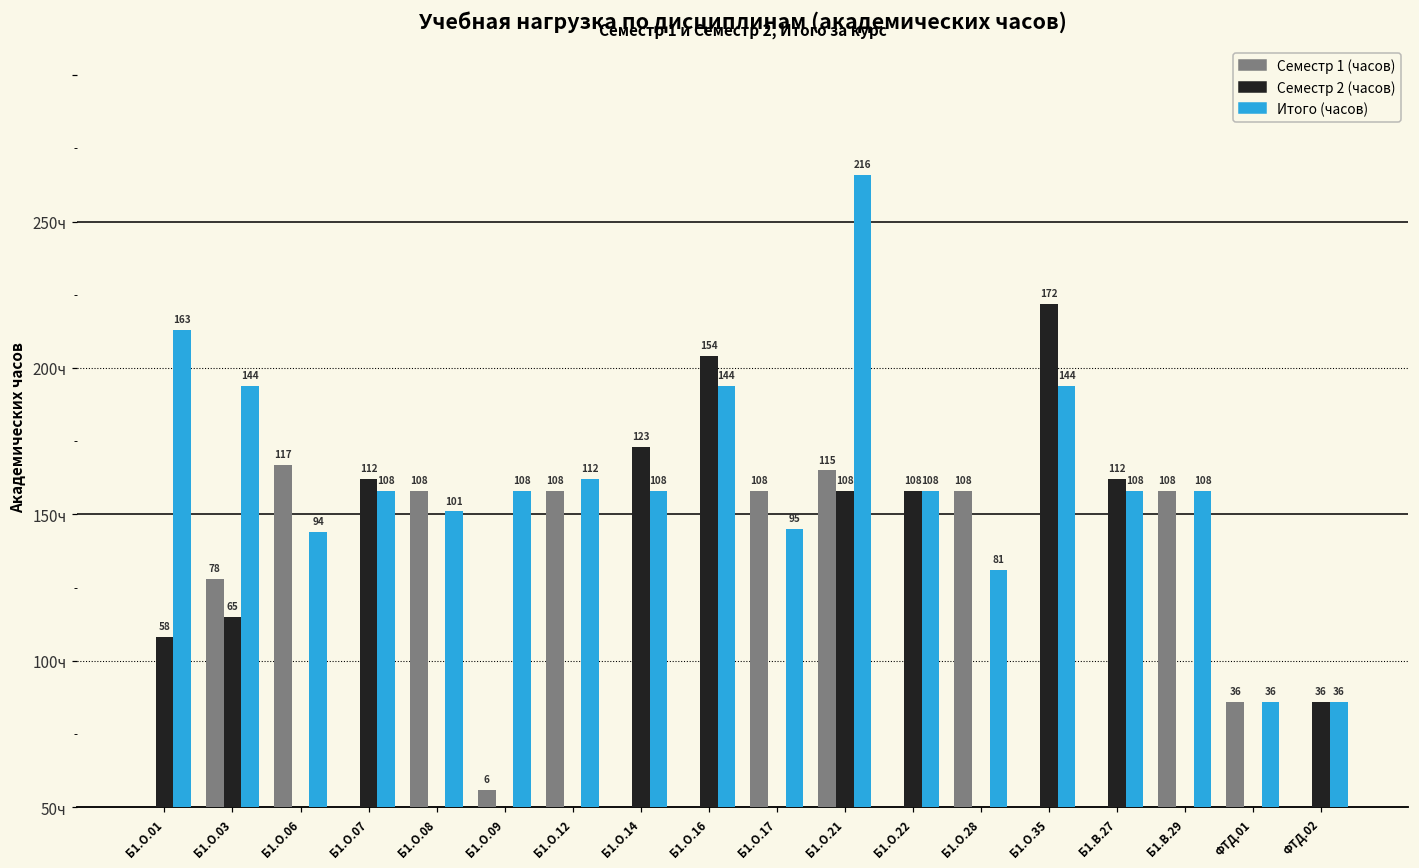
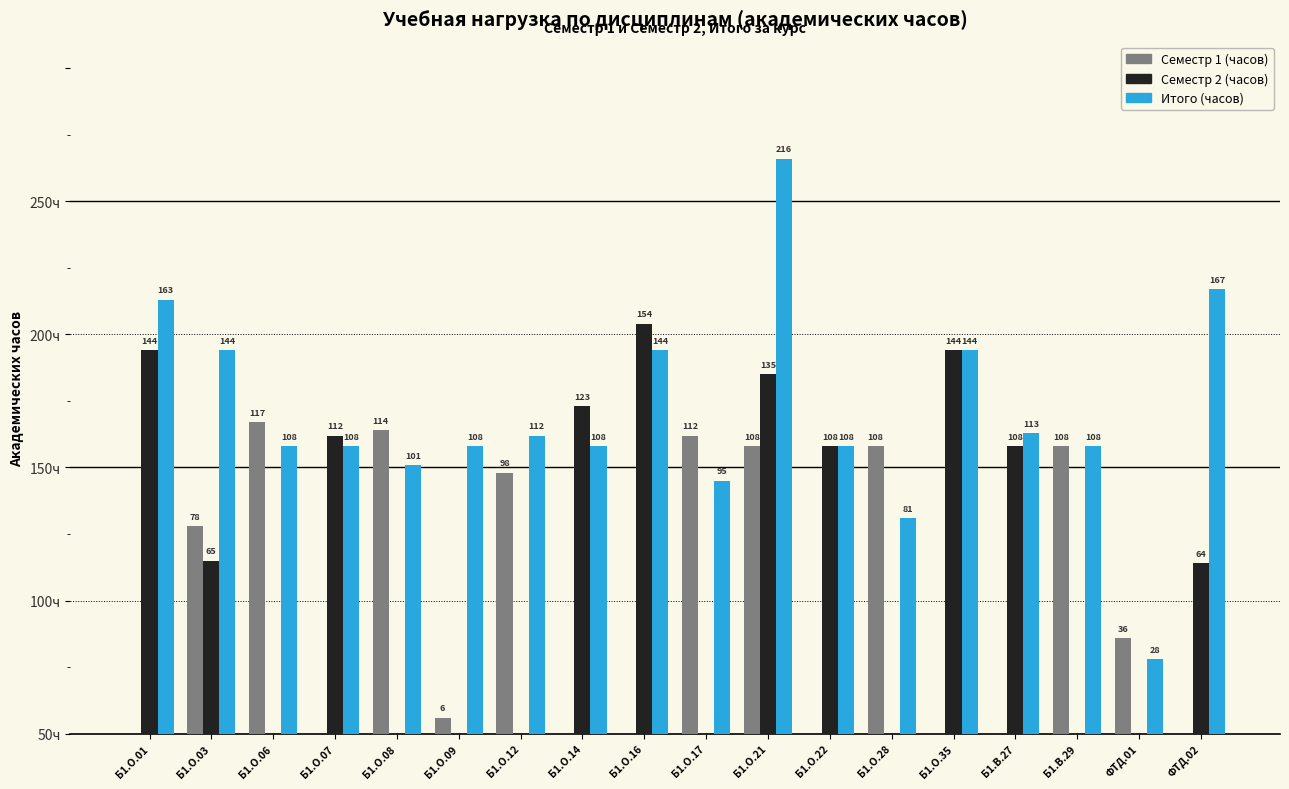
  {
    "Семестр 1 (часов)": {
      "Б1.О.03": 78,
      "Б1.О.06": 117,
-     "Б1.О.08": 108,
+     "Б1.О.08": 114,
      "Б1.О.09": 6,
-     "Б1.О.12": 108,
-     "Б1.О.17": 108,
-     "Б1.О.21": 115,
+     "Б1.О.12": 98,
+     "Б1.О.17": 112,
+     "Б1.О.21": 108,
      "Б1.О.28": 108,
      "Б1.В.29": 108,
      "ФТД.01": 36
    },
    "Семестр 2 (часов)": {
-     "Б1.О.01": 58,
+     "Б1.О.01": 144,
      "Б1.О.03": 65,
      "Б1.О.07": 112,
      "Б1.О.14": 123,
      "Б1.О.16": 154,
-     "Б1.О.21": 108,
+     "Б1.О.21": 135,
      "Б1.О.22": 108,
-     "Б1.О.35": 172,
-     "Б1.В.27": 112,
-     "ФТД.02": 36
+     "Б1.О.35": 144,
+     "Б1.В.27": 108,
+     "ФТД.02": 64
    },
    "Итого (часов)": {
      "Б1.О.01": 163,
      "Б1.О.03": 144,
-     "Б1.О.06": 94,
+     "Б1.О.06": 108,
      "Б1.О.07": 108,
      "Б1.О.08": 101,
      "Б1.О.09": 108,
      "Б1.О.12": 112,
      "Б1.О.14": 108,
      "Б1.О.16": 144,
      "Б1.О.17": 95,
      "Б1.О.21": 216,
      "Б1.О.22": 108,
      "Б1.О.28": 81,
      "Б1.О.35": 144,
-     "Б1.В.27": 108,
+     "Б1.В.27": 113,
      "Б1.В.29": 108,
-     "ФТД.01": 36,
-     "ФТД.02": 36
+     "ФТД.01": 28,
+     "ФТД.02": 167
    }
  }
